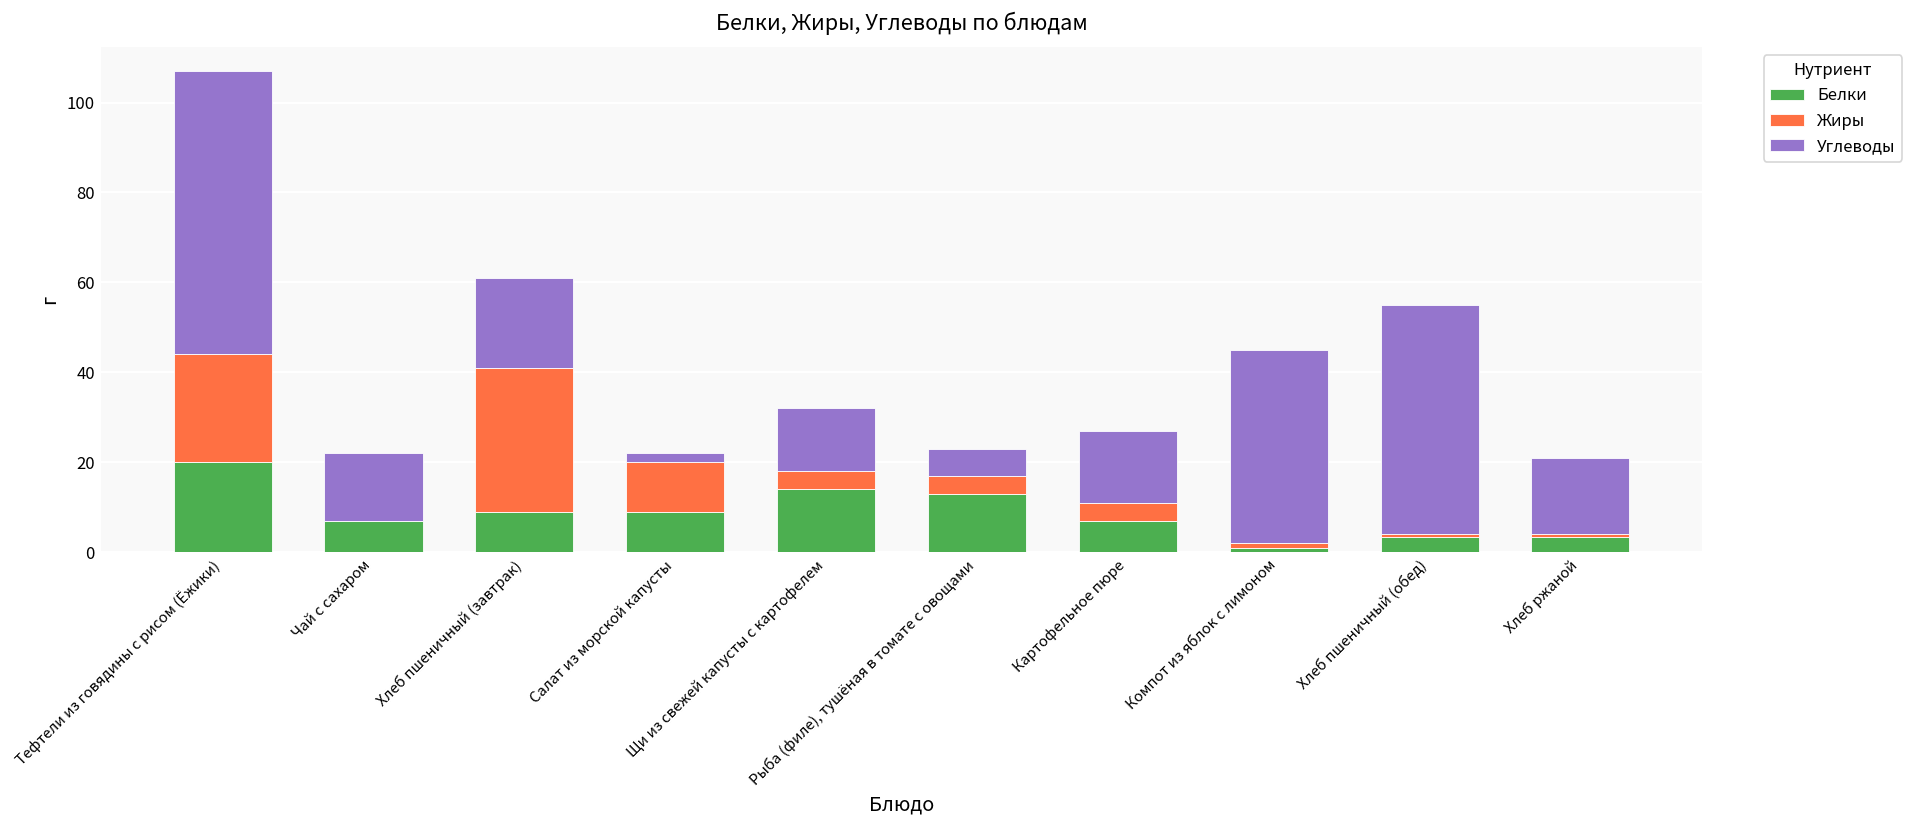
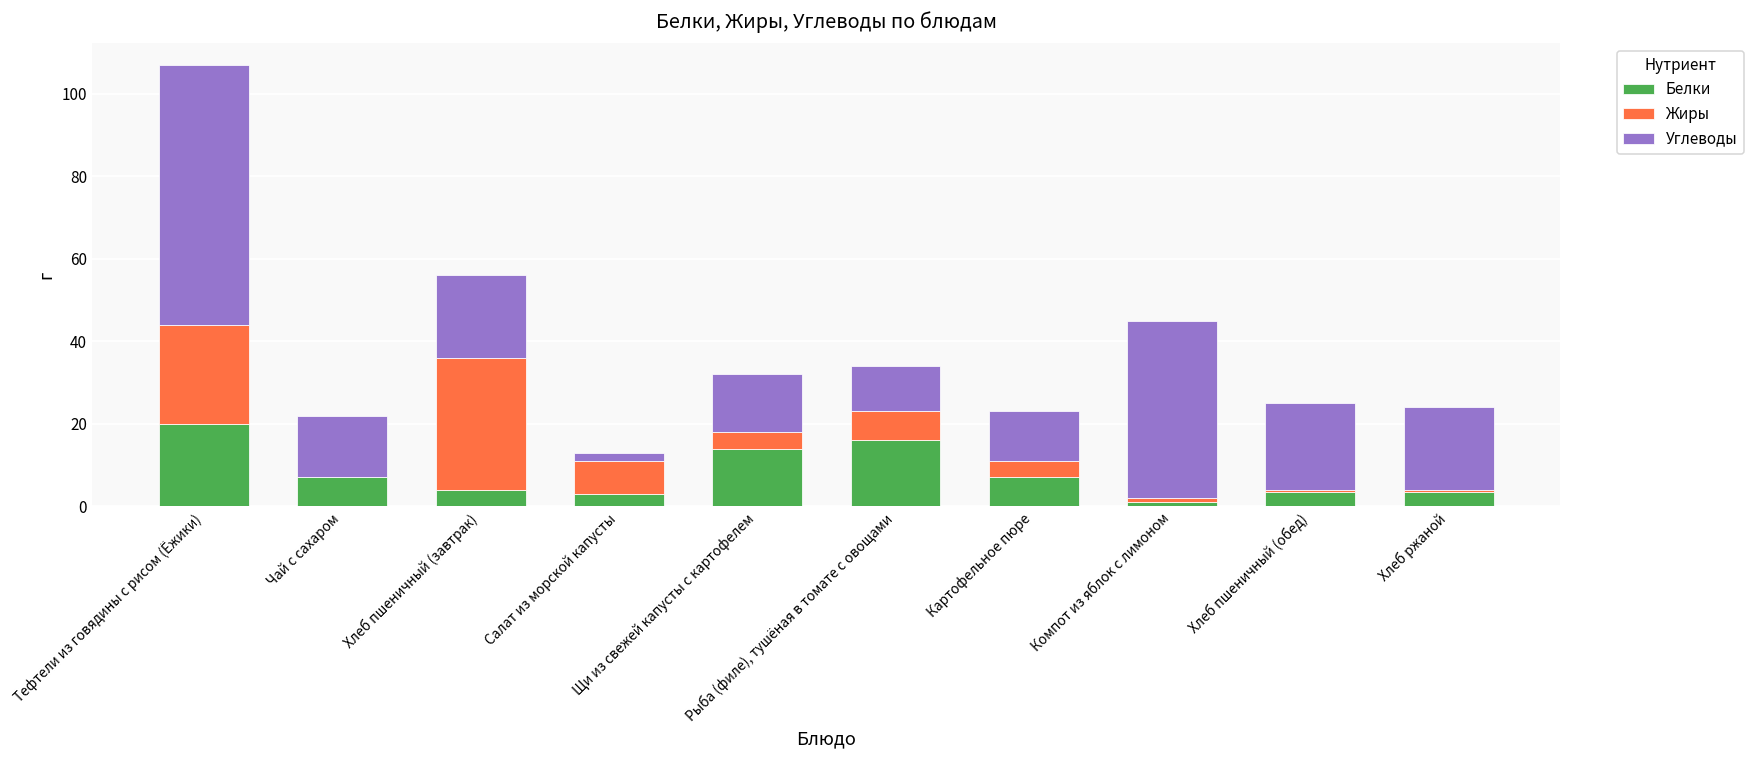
  {
    "Белки": {
      "Тефтели из говядины с рисом (Ёжики)": 20,
      "Чай с сахаром": 7,
-     "Хлеб пшеничный (завтрак)": 9,
-     "Салат из морской капусты": 9,
+     "Хлеб пшеничный (завтрак)": 4,
+     "Салат из морской капусты": 3,
      "Щи из свежей капусты с картофелем": 14,
-     "Рыба (филе), тушёная в томате с овощами": 13,
+     "Рыба (филе), тушёная в томате с овощами": 16,
      "Картофельное пюре": 7,
      "Компот из яблок с лимоном": 1,
      "Хлеб пшеничный (обед)": 4,
      "Хлеб ржаной": 4
    },
    "Жиры": {
      "Тефтели из говядины с рисом (Ёжики)": 24,
      "Чай с сахаром": 0,
      "Хлеб пшеничный (завтрак)": 32,
-     "Салат из морской капусты": 11,
+     "Салат из морской капусты": 8,
      "Щи из свежей капусты с картофелем": 4,
-     "Рыба (филе), тушёная в томате с овощами": 4,
+     "Рыба (филе), тушёная в томате с овощами": 7,
      "Картофельное пюре": 4,
      "Компот из яблок с лимоном": 1
    },
    "Углеводы": {
      "Тефтели из говядины с рисом (Ёжики)": 63,
      "Чай с сахаром": 15,
      "Хлеб пшеничный (завтрак)": 20,
      "Салат из морской капусты": 2,
      "Щи из свежей капусты с картофелем": 14,
-     "Рыба (филе), тушёная в томате с овощами": 6,
-     "Картофельное пюре": 16,
+     "Рыба (филе), тушёная в томате с овощами": 11,
+     "Картофельное пюре": 12,
      "Компот из яблок с лимоном": 43,
-     "Хлеб пшеничный (обед)": 51,
-     "Хлеб ржаной": 17
+     "Хлеб пшеничный (обед)": 21,
+     "Хлеб ржаной": 20
    }
  }
